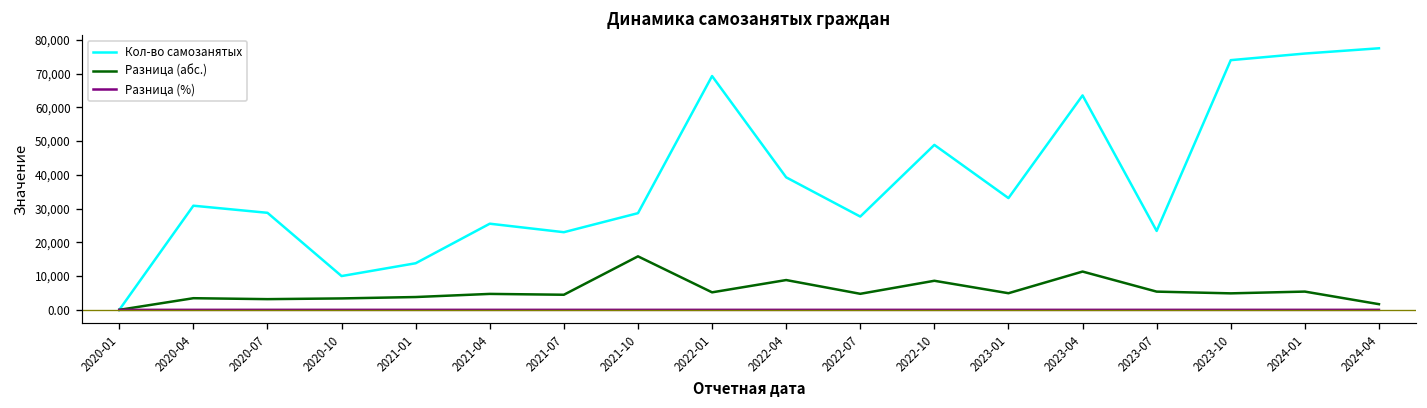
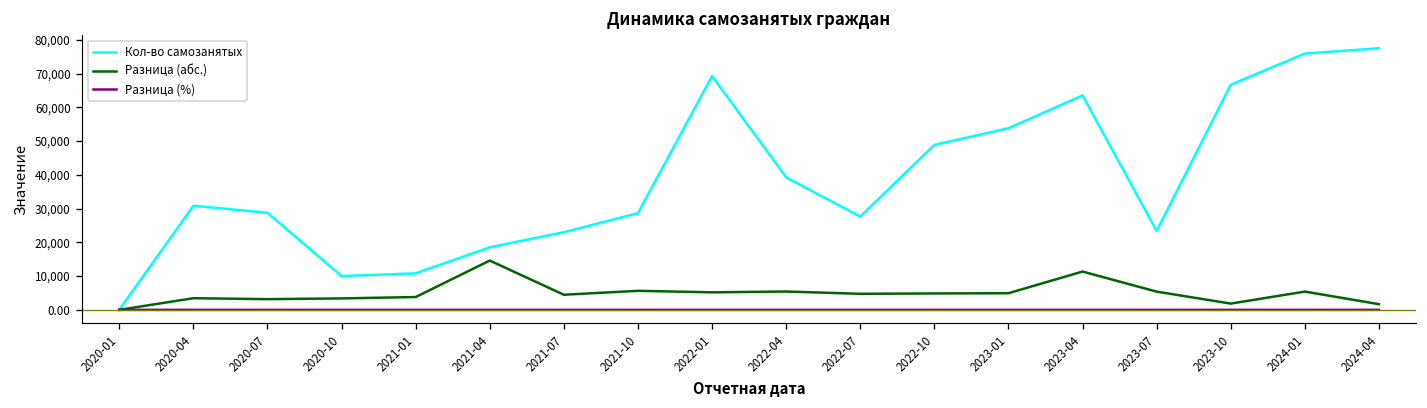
  {
    "Кол-во самозанятых": {
      "2020-04": "31,000",
      "2020-07": "29,000",
      "2020-10": "10,000",
-     "2021-01": "14,000",
-     "2021-04": "26,000",
+     "2021-01": "11,000",
+     "2021-04": "19,000",
      "2021-07": "23,000",
      "2021-10": "29,000",
      "2022-01": "69,000",
      "2022-04": "39,000",
      "2022-07": "28,000",
      "2022-10": "49,000",
-     "2023-01": "33,000",
+     "2023-01": "54,000",
      "2023-04": "64,000",
      "2023-07": "23,000",
-     "2023-10": "74,000",
+     "2023-10": "67,000",
      "2024-01": "76,000",
      "2024-04": "77,000"
    },
    "Разница (абс.)": {
      "2020-04": "3,000",
      "2020-07": "3,000",
      "2020-10": "3,000",
      "2021-01": "4,000",
-     "2021-04": "5,000",
+     "2021-04": "15,000",
      "2021-07": "4,000",
-     "2021-10": "16,000",
+     "2021-10": "6,000",
      "2022-01": "5,000",
-     "2022-04": "9,000",
+     "2022-04": "5,000",
      "2022-07": "5,000",
-     "2022-10": "9,000",
+     "2022-10": "5,000",
      "2023-01": "5,000",
      "2023-04": "11,000",
      "2023-07": "5,000",
-     "2023-10": "5,000",
+     "2023-10": "2,000",
      "2024-01": "5,000",
      "2024-04": "2,000"
    },
    "Разница (%)": {
      "2020-04": "0",
      "2020-07": "0",
      "2020-10": "0",
      "2021-01": "0",
      "2021-04": "0",
      "2021-07": "0",
      "2021-10": "0",
      "2022-01": "0",
      "2022-04": "0",
      "2022-07": "0",
      "2022-10": "0",
      "2023-01": "0",
      "2023-04": "0",
      "2023-07": "0",
      "2023-10": "0",
      "2024-01": "0",
      "2024-04": "0"
    }
  }
